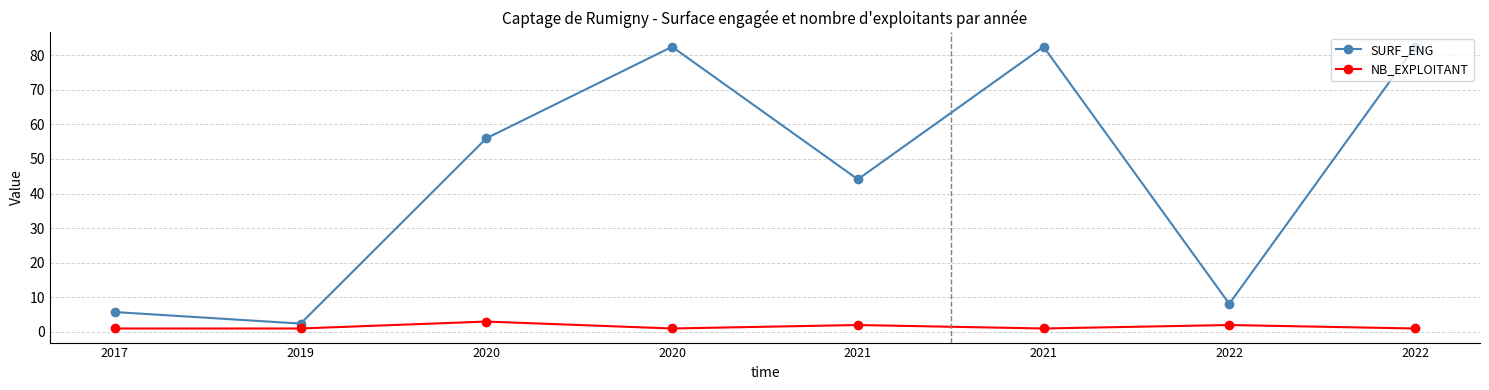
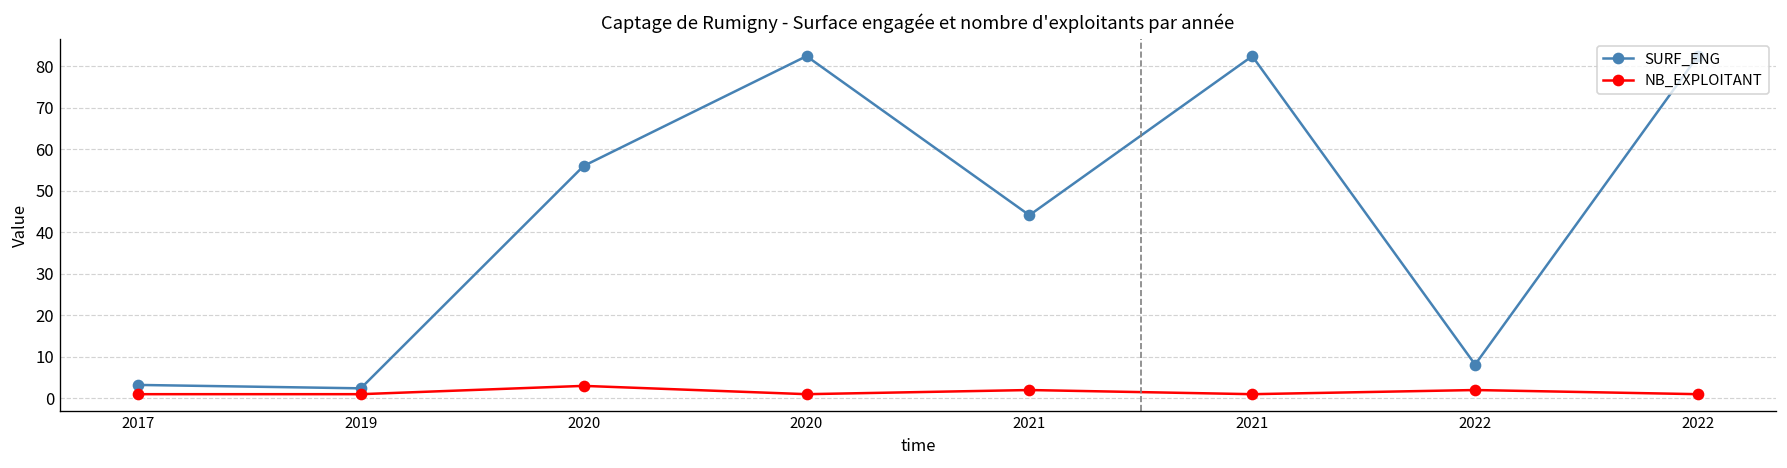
  {
    "SURF_ENG": {
-     "2017": 6,
+     "2017": 3,
      "2019": 2
    },
    "NB_EXPLOITANT": {
      "2017": 1,
      "2019": 1
    }
  }
